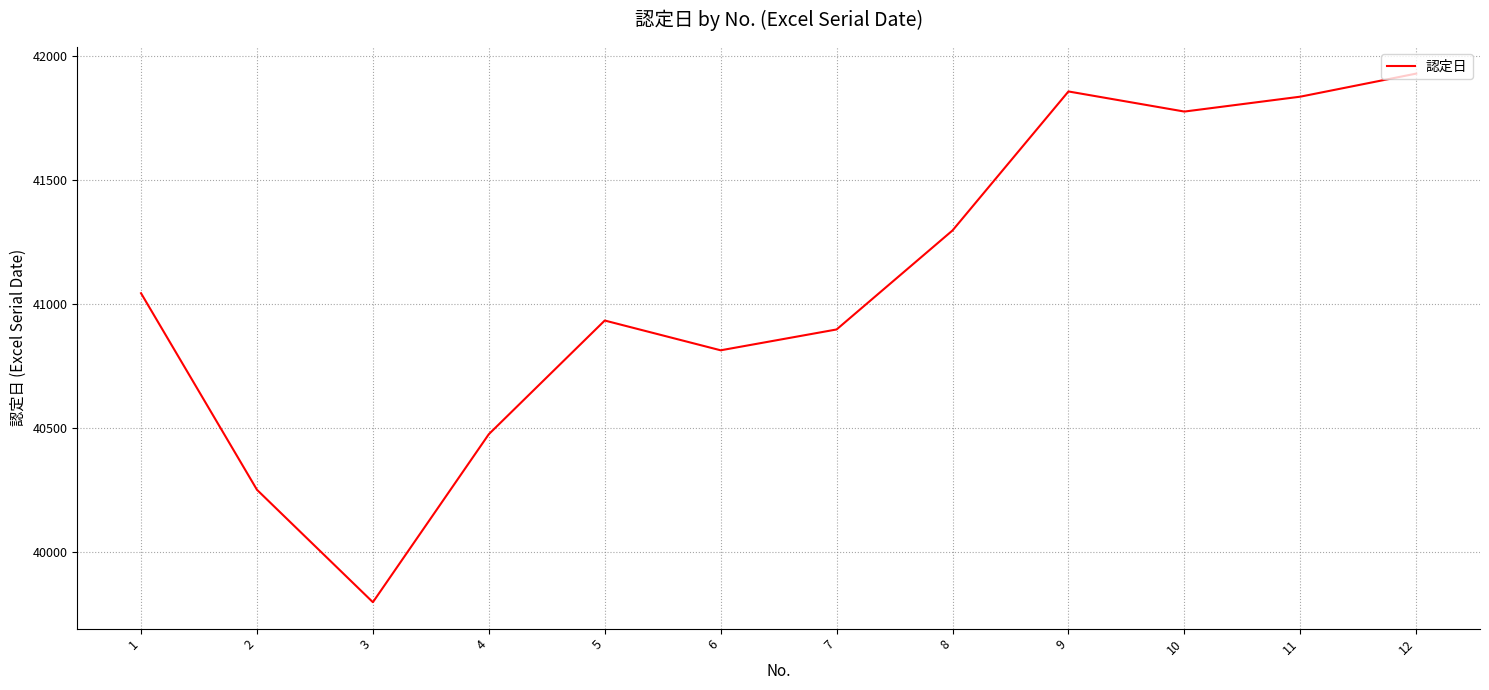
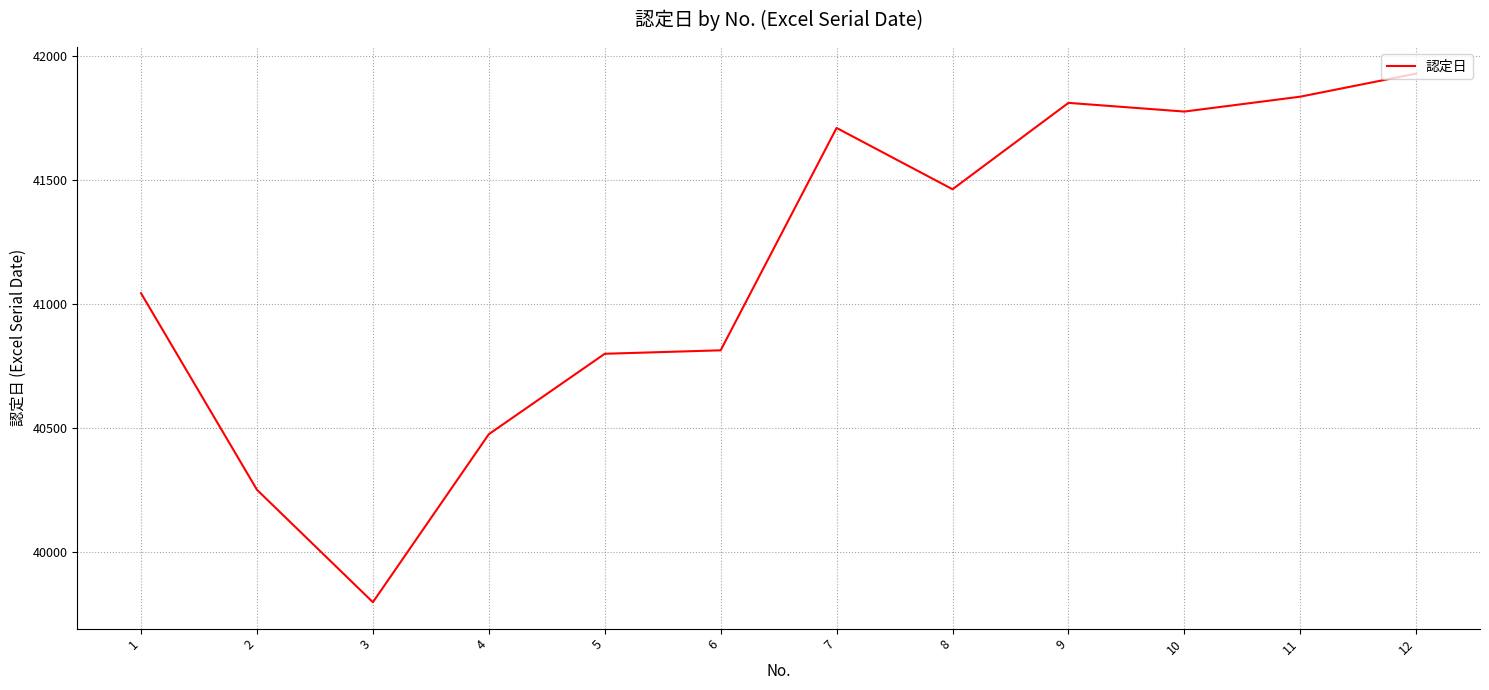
  {
    "1": 41040,
    "2": 40250,
    "3": 39800,
    "4": 40480,
-   "5": 40930,
+   "5": 40800,
    "6": 40810,
-   "7": 40900,
-   "8": 41300,
-   "9": 41860,
+   "7": 41710,
+   "8": 41460,
+   "9": 41810,
    "10": 41780,
    "11": 41840
  }
